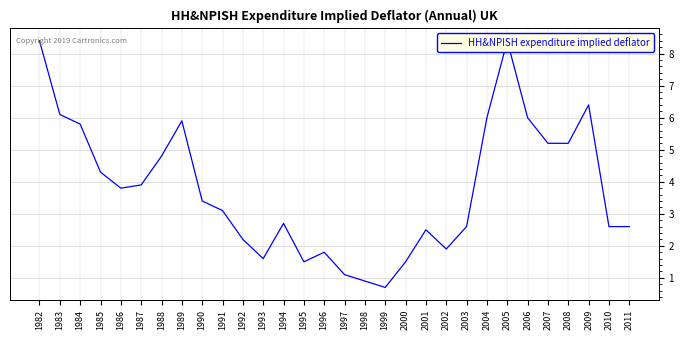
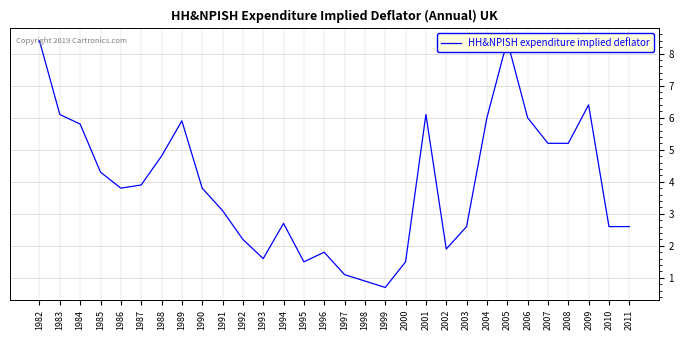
  {
    "1983": 6.1,
    "1984": 5.8,
    "1985": 4.3,
    "1986": 3.8,
    "1987": 3.9,
    "1988": 4.8,
    "1989": 5.9,
-   "1990": 3.4,
+   "1990": 3.8,
    "1991": 3.1,
    "1992": 2.2,
    "1993": 1.6,
    "1994": 2.7,
    "1995": 1.5,
    "1996": 1.8,
    "1997": 1.1,
    "1998": 0.9,
    "1999": 0.7,
    "2000": 1.5,
-   "2001": 2.5,
+   "2001": 6.1,
    "2002": 1.9,
    "2003": 2.6,
    "2004": 6.0,
    "2006": 6.0,
    "2007": 5.2,
    "2008": 5.2,
    "2009": 6.4,
    "2010": 2.6,
    "2011": 2.6
  }
